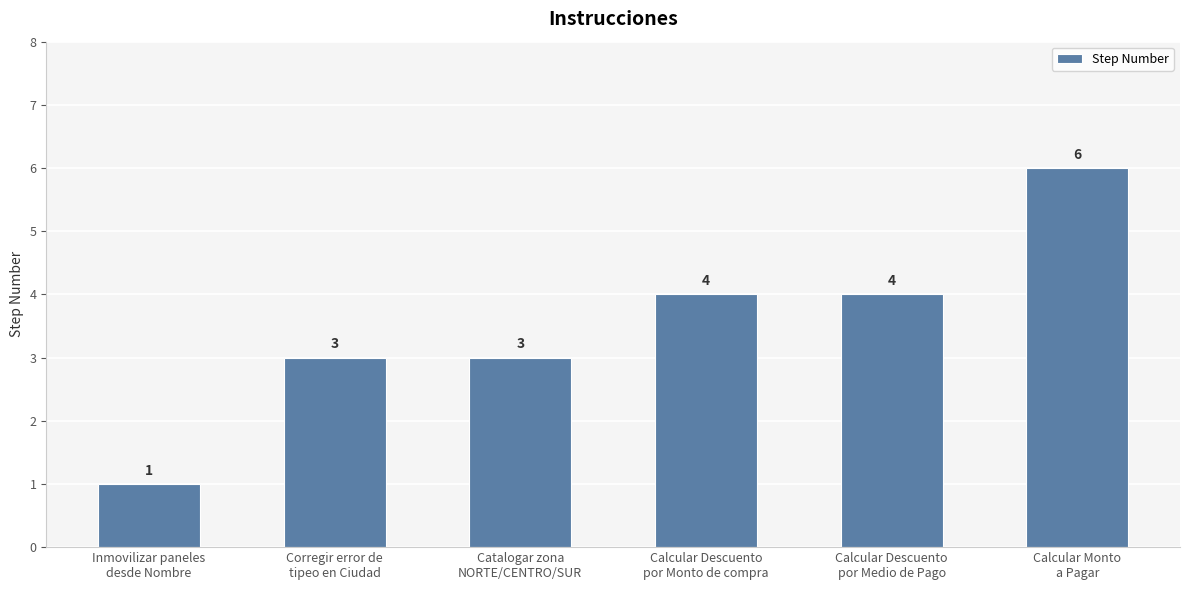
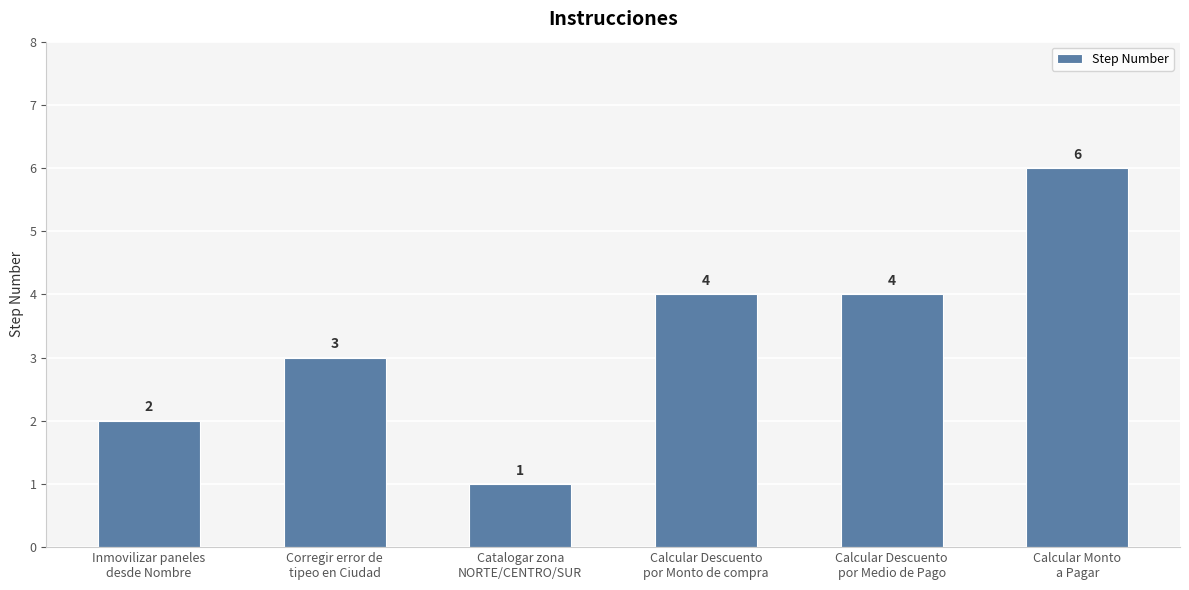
  {
-   "Inmovilizar paneles desde Nombre": 1,
+   "Inmovilizar paneles desde Nombre": 2,
    "Corregir error de tipeo en Ciudad": 3,
-   "Catalogar zona NORTE/CENTRO/SUR": 3,
+   "Catalogar zona NORTE/CENTRO/SUR": 1,
    "Calcular Descuento por Monto de compra": 4,
    "Calcular Descuento por Medio de Pago": 4,
    "Calcular Monto a Pagar": 6
  }
